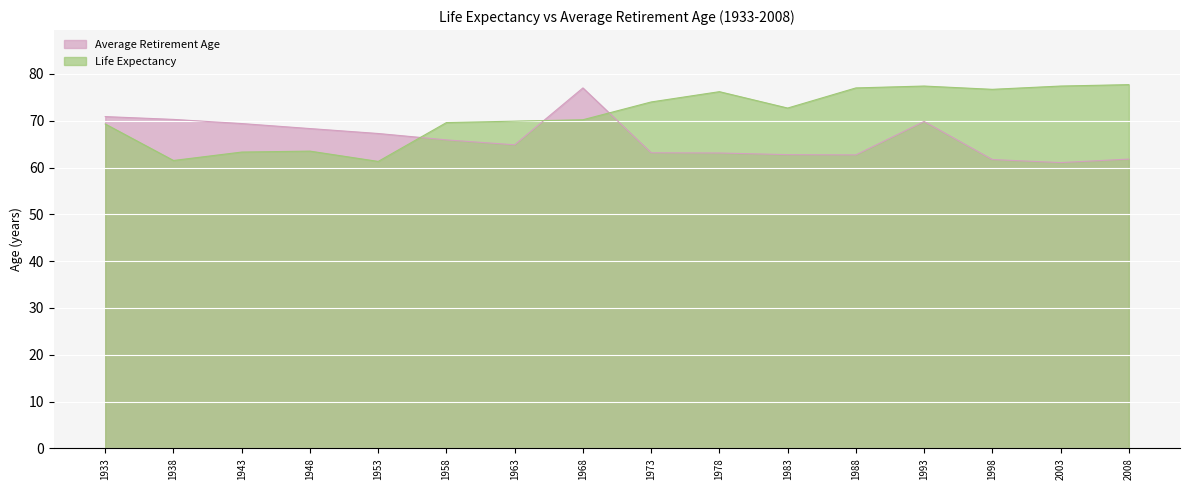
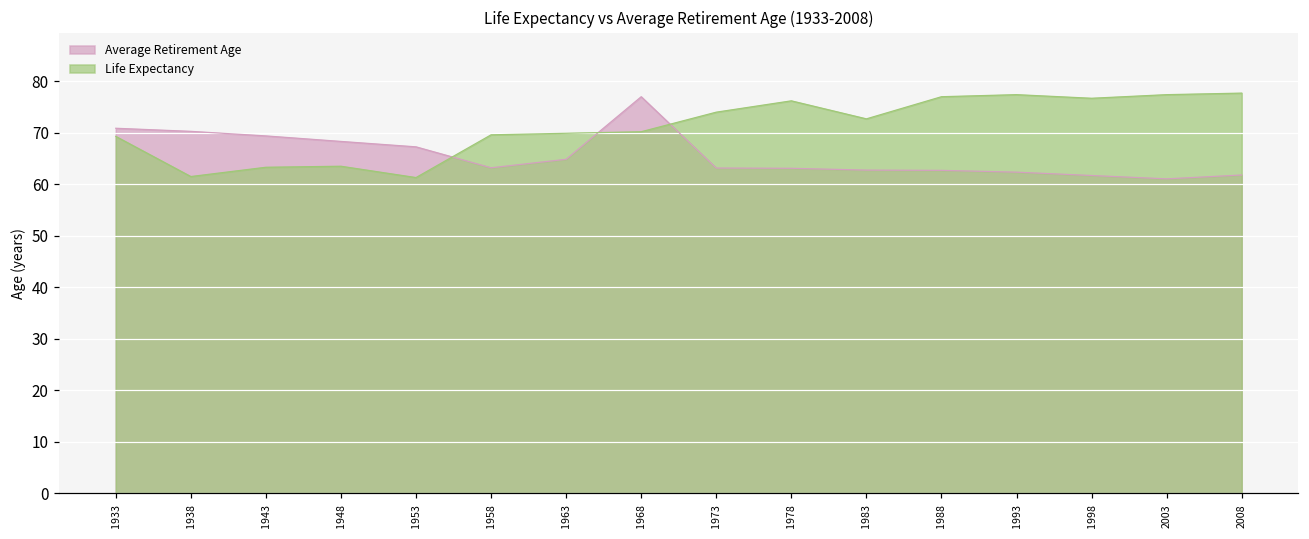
  {
    "Average Retirement Age": {
      "1933": 71,
      "1938": 70,
      "1943": 69,
      "1948": 68,
      "1953": 67,
-     "1958": 66,
+     "1958": 63,
      "1963": 65,
      "1968": 77,
      "1973": 63,
      "1978": 63,
      "1983": 63,
      "1988": 63,
-     "1993": 70,
+     "1993": 62,
      "1998": 62,
      "2003": 61,
      "2008": 62
    },
    "Life Expectancy": {
      "1933": 69,
      "1938": 62,
      "1943": 63,
      "1948": 64,
      "1953": 61,
      "1958": 70,
      "1963": 70,
      "1968": 70,
      "1973": 74,
      "1978": 76,
      "1983": 73,
      "1988": 77,
      "1993": 77,
      "1998": 77,
      "2003": 77,
      "2008": 78
    }
  }
